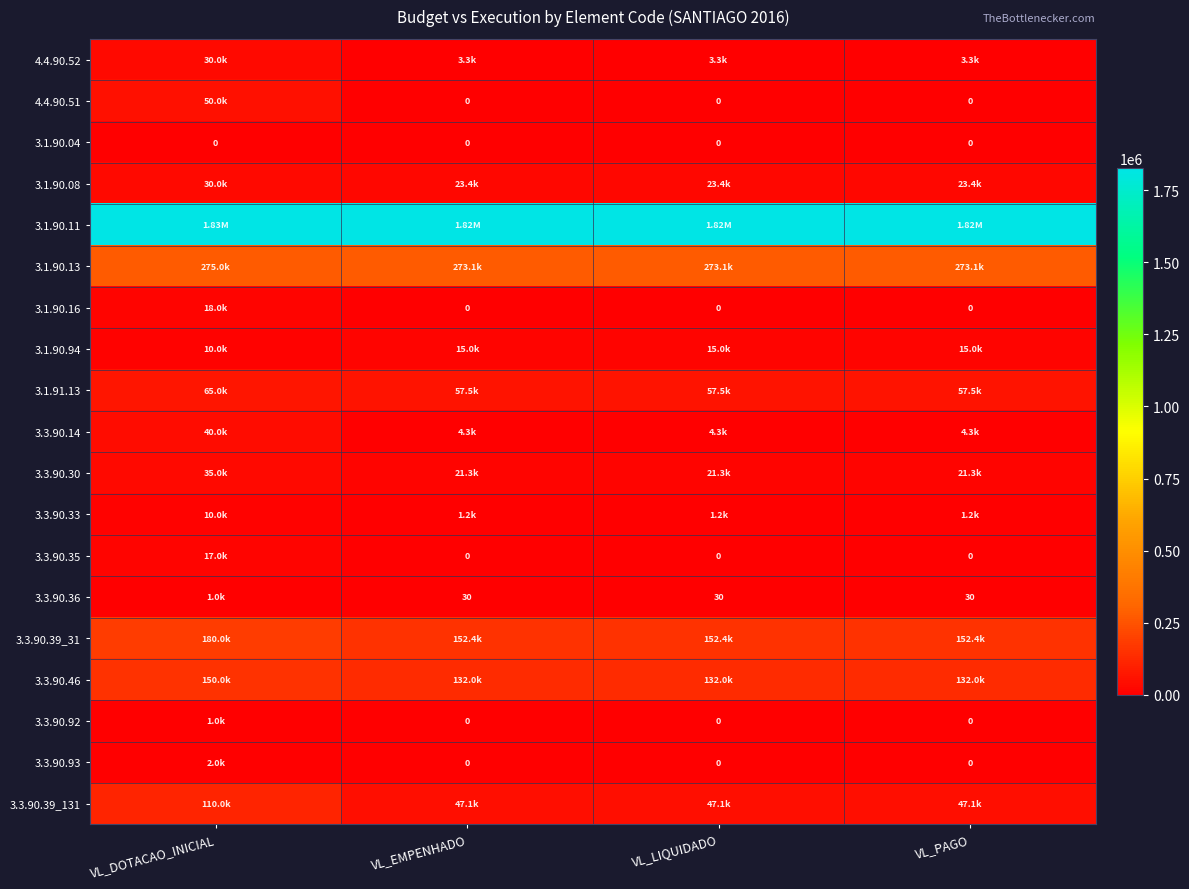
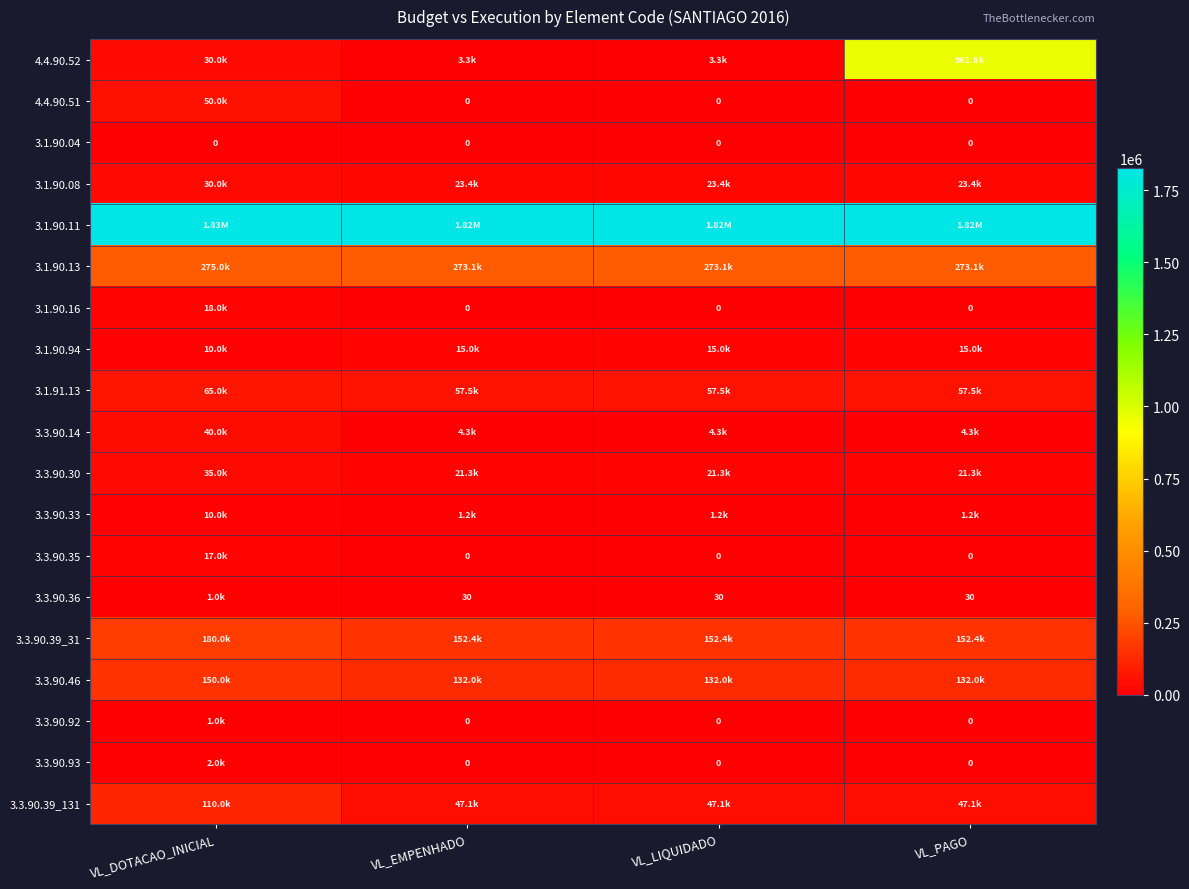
  {
    "4.4.90.52": {
      "VL_DOTACAO_INICIAL": "30.0k",
      "VL_EMPENHADO": "3.3k",
      "VL_LIQUIDADO": "3.3k",
-     "VL_PAGO": "3.3k"
+     "VL_PAGO": "961.6k"
    },
    "4.4.90.51": {
      "VL_DOTACAO_INICIAL": "50.0k",
      "VL_EMPENHADO": "0",
      "VL_LIQUIDADO": "0",
      "VL_PAGO": "0"
    },
    "3.1.90.04": {
      "VL_DOTACAO_INICIAL": "0",
      "VL_EMPENHADO": "0",
      "VL_LIQUIDADO": "0",
      "VL_PAGO": "0"
    },
    "3.1.90.08": {
      "VL_DOTACAO_INICIAL": "30.0k",
      "VL_EMPENHADO": "23.4k",
      "VL_LIQUIDADO": "23.4k",
      "VL_PAGO": "23.4k"
    },
    "3.1.90.11": {
      "VL_DOTACAO_INICIAL": "1.83M",
      "VL_EMPENHADO": "1.82M",
      "VL_LIQUIDADO": "1.82M",
      "VL_PAGO": "1.82M"
    },
    "3.1.90.13": {
      "VL_DOTACAO_INICIAL": "275.0k",
      "VL_EMPENHADO": "273.1k",
      "VL_LIQUIDADO": "273.1k",
      "VL_PAGO": "273.1k"
    },
    "3.1.90.16": {
      "VL_DOTACAO_INICIAL": "18.0k",
      "VL_EMPENHADO": "0",
      "VL_LIQUIDADO": "0",
      "VL_PAGO": "0"
    },
    "3.1.90.94": {
      "VL_DOTACAO_INICIAL": "10.0k",
      "VL_EMPENHADO": "15.0k",
      "VL_LIQUIDADO": "15.0k",
      "VL_PAGO": "15.0k"
    },
    "3.1.91.13": {
      "VL_DOTACAO_INICIAL": "65.0k",
      "VL_EMPENHADO": "57.5k",
      "VL_LIQUIDADO": "57.5k",
      "VL_PAGO": "57.5k"
    },
    "3.3.90.14": {
      "VL_DOTACAO_INICIAL": "40.0k",
      "VL_EMPENHADO": "4.3k",
      "VL_LIQUIDADO": "4.3k",
      "VL_PAGO": "4.3k"
    },
    "3.3.90.30": {
      "VL_DOTACAO_INICIAL": "35.0k",
      "VL_EMPENHADO": "21.3k",
      "VL_LIQUIDADO": "21.3k",
      "VL_PAGO": "21.3k"
    },
    "3.3.90.33": {
      "VL_DOTACAO_INICIAL": "10.0k",
      "VL_EMPENHADO": "1.2k",
      "VL_LIQUIDADO": "1.2k",
      "VL_PAGO": "1.2k"
    },
    "3.3.90.35": {
      "VL_DOTACAO_INICIAL": "17.0k",
      "VL_EMPENHADO": "0",
      "VL_LIQUIDADO": "0",
      "VL_PAGO": "0"
    },
    "3.3.90.36": {
      "VL_DOTACAO_INICIAL": "1.0k",
      "VL_EMPENHADO": "30",
      "VL_LIQUIDADO": "30",
      "VL_PAGO": "30"
    },
    "3.3.90.39_31": {
      "VL_DOTACAO_INICIAL": "180.0k",
      "VL_EMPENHADO": "152.4k",
      "VL_LIQUIDADO": "152.4k",
      "VL_PAGO": "152.4k"
    },
    "3.3.90.46": {
      "VL_DOTACAO_INICIAL": "150.0k",
      "VL_EMPENHADO": "132.0k",
      "VL_LIQUIDADO": "132.0k",
      "VL_PAGO": "132.0k"
    },
    "3.3.90.92": {
      "VL_DOTACAO_INICIAL": "1.0k",
      "VL_EMPENHADO": "0",
      "VL_LIQUIDADO": "0",
      "VL_PAGO": "0"
    },
    "3.3.90.93": {
      "VL_DOTACAO_INICIAL": "2.0k",
      "VL_EMPENHADO": "0",
      "VL_LIQUIDADO": "0",
      "VL_PAGO": "0"
    },
    "3.3.90.39_131": {
      "VL_DOTACAO_INICIAL": "110.0k",
      "VL_EMPENHADO": "47.1k",
      "VL_LIQUIDADO": "47.1k",
      "VL_PAGO": "47.1k"
    }
  }
